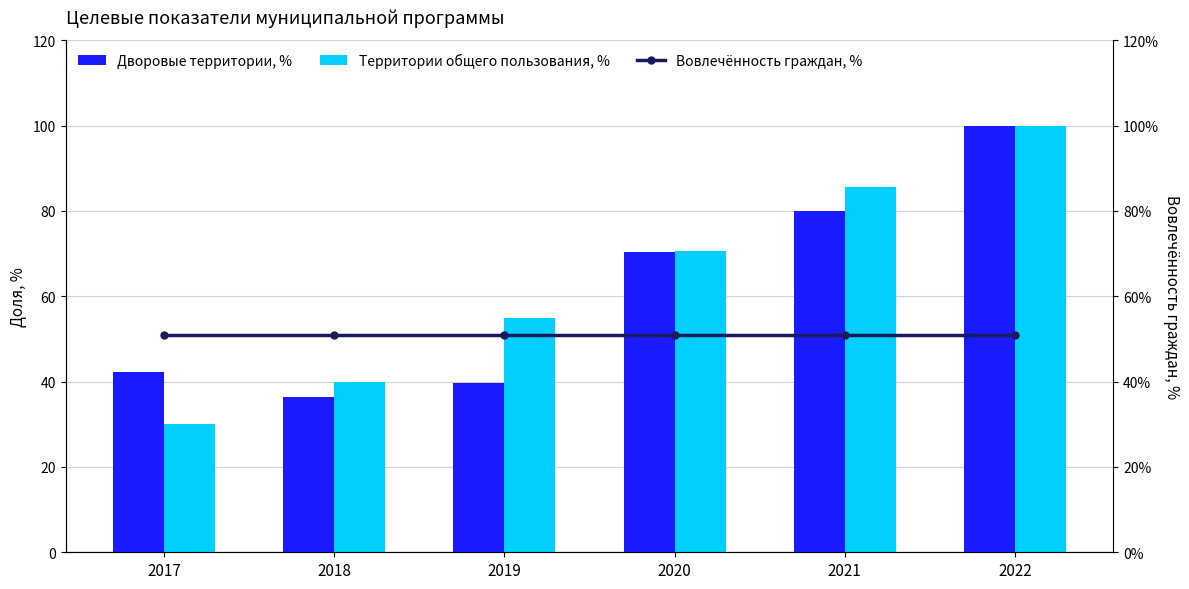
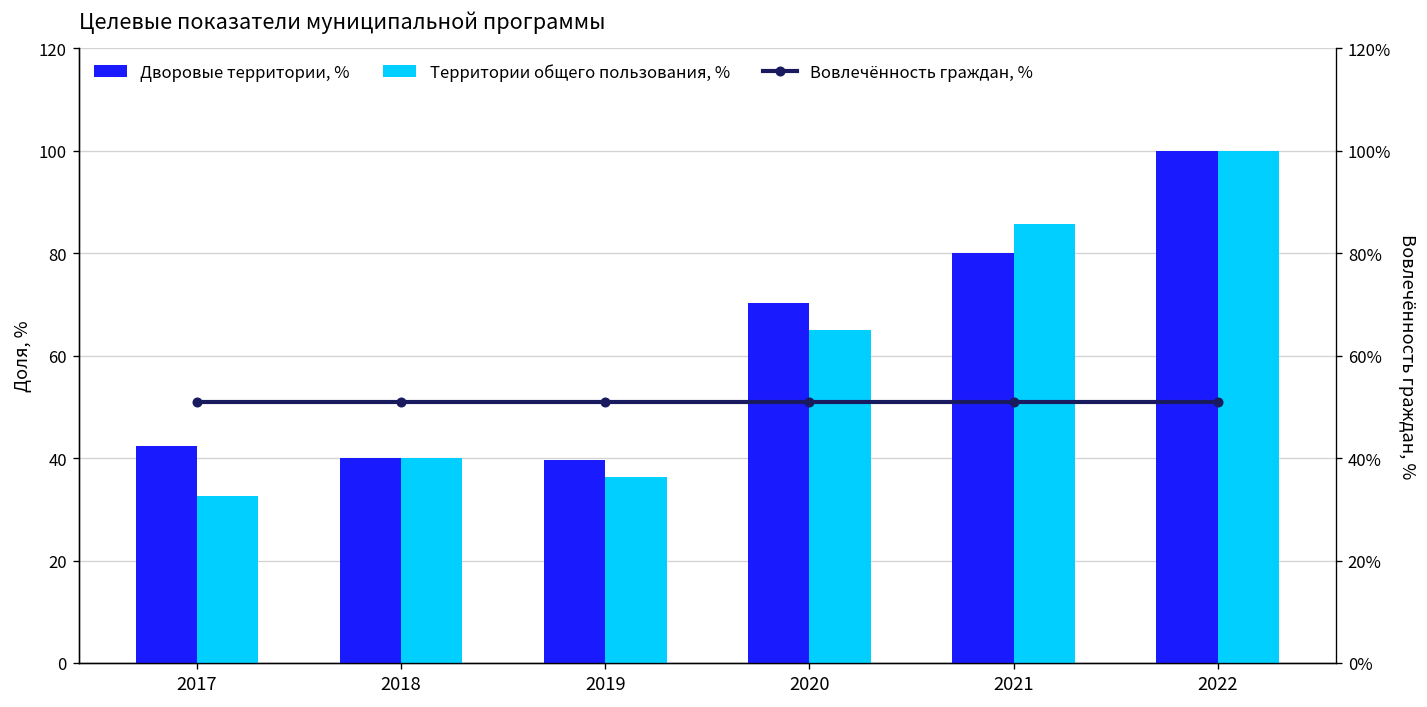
  {
    "Дворовые территории, %": {
      "2017": "42",
-     "2018": "36",
+     "2018": "40",
      "2019": "40",
      "2020": "70",
      "2021": "80",
      "2022": "100"
    },
    "Территории общего пользования, %": {
-     "2017": "30",
+     "2017": "33",
      "2018": "40",
-     "2019": "55",
-     "2020": "71",
+     "2019": "36",
+     "2020": "65",
      "2021": "86",
      "2022": "100"
    },
    "Вовлечённость граждан, %": {
      "2017": "51%",
      "2018": "51%",
      "2019": "51%",
      "2020": "51%",
      "2021": "51%",
      "2022": "51%"
    }
  }
